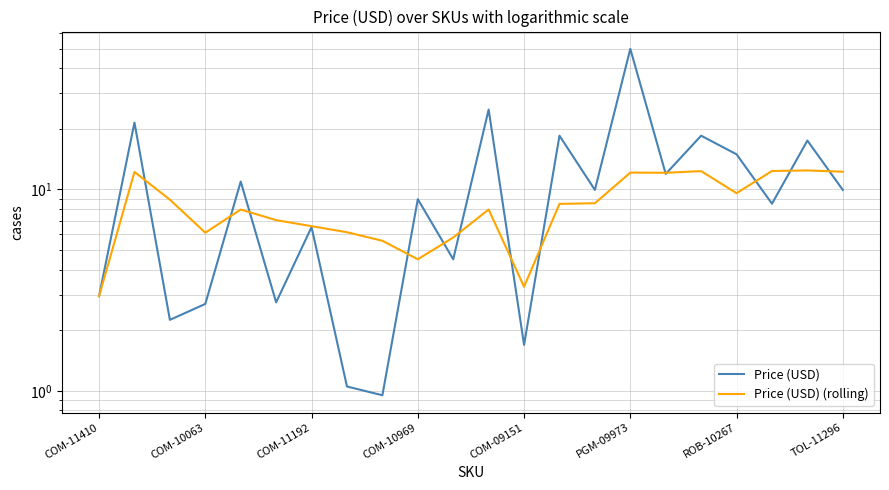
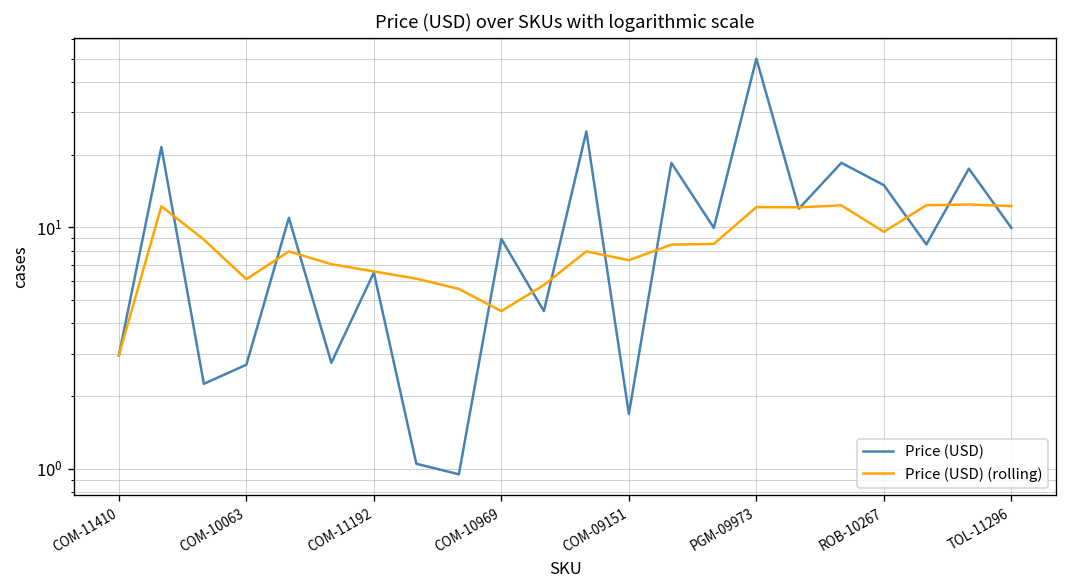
  {
    "Price (USD)": {
      "COM-10063": 2.7,
      "COM-10969": 9,
      "COM-09151": 1.7,
      "PGM-09973": 50,
      "ROB-10267": 15,
      "TOL-11296": 10
    },
    "Price (USD) (rolling)": {
      "COM-10063": 6.1,
      "COM-10969": 4.5,
-     "COM-09151": 3.3,
+     "COM-09151": 7.3,
      "PGM-09973": 12,
      "ROB-10267": 10,
      "TOL-11296": 12
    }
  }
